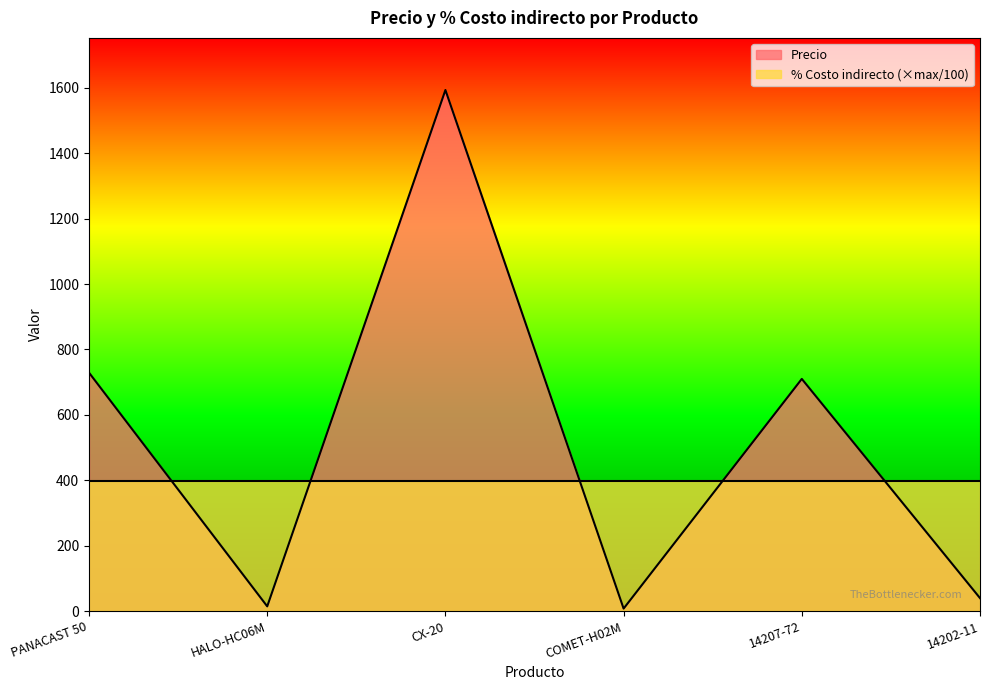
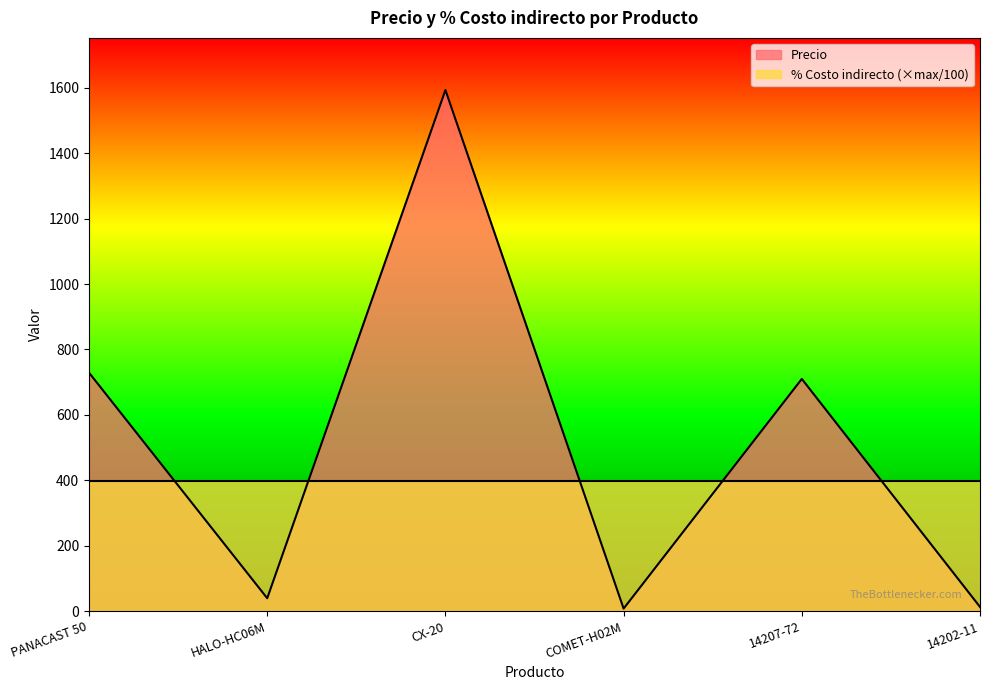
  {
    "Precio": {
      "PANACAST 50": 730,
-     "HALO-HC06M": 10,
+     "HALO-HC06M": 40,
      "CX-20": 1590,
      "COMET-H02M": 10,
      "14207-72": 710,
-     "14202-11": 40
+     "14202-11": 10
    },
    "% Costo indirecto (×max/100)": {
      "PANACAST 50": 400,
      "HALO-HC06M": 400,
      "CX-20": 400,
      "COMET-H02M": 400,
      "14207-72": 400,
      "14202-11": 400
    }
  }
